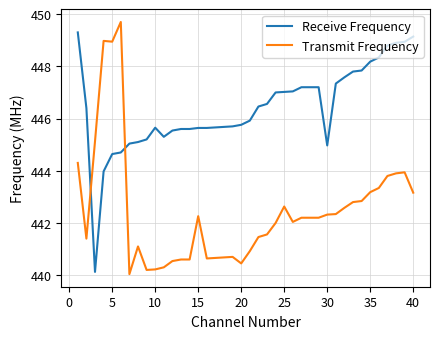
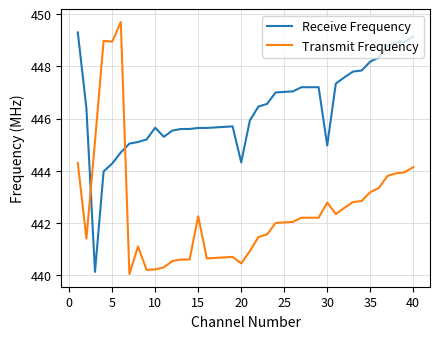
  {
    "Receive Frequency": {
-     "5": 444.6,
+     "5": 444.3,
      "10": 445.7,
      "15": 445.6,
-     "20": 445.8,
+     "20": 444.3,
      "25": 447.0,
      "30": 445.0,
      "35": 448.2
    },
    "Transmit Frequency": {
      "5": 448.9,
      "10": 440.2,
      "15": 442.3,
      "20": 440.5,
-     "25": 442.6,
-     "30": 442.3,
+     "25": 442.0,
+     "30": 442.8,
      "35": 443.2,
-     "40": 443.2
+     "40": 444.1
    }
  }
